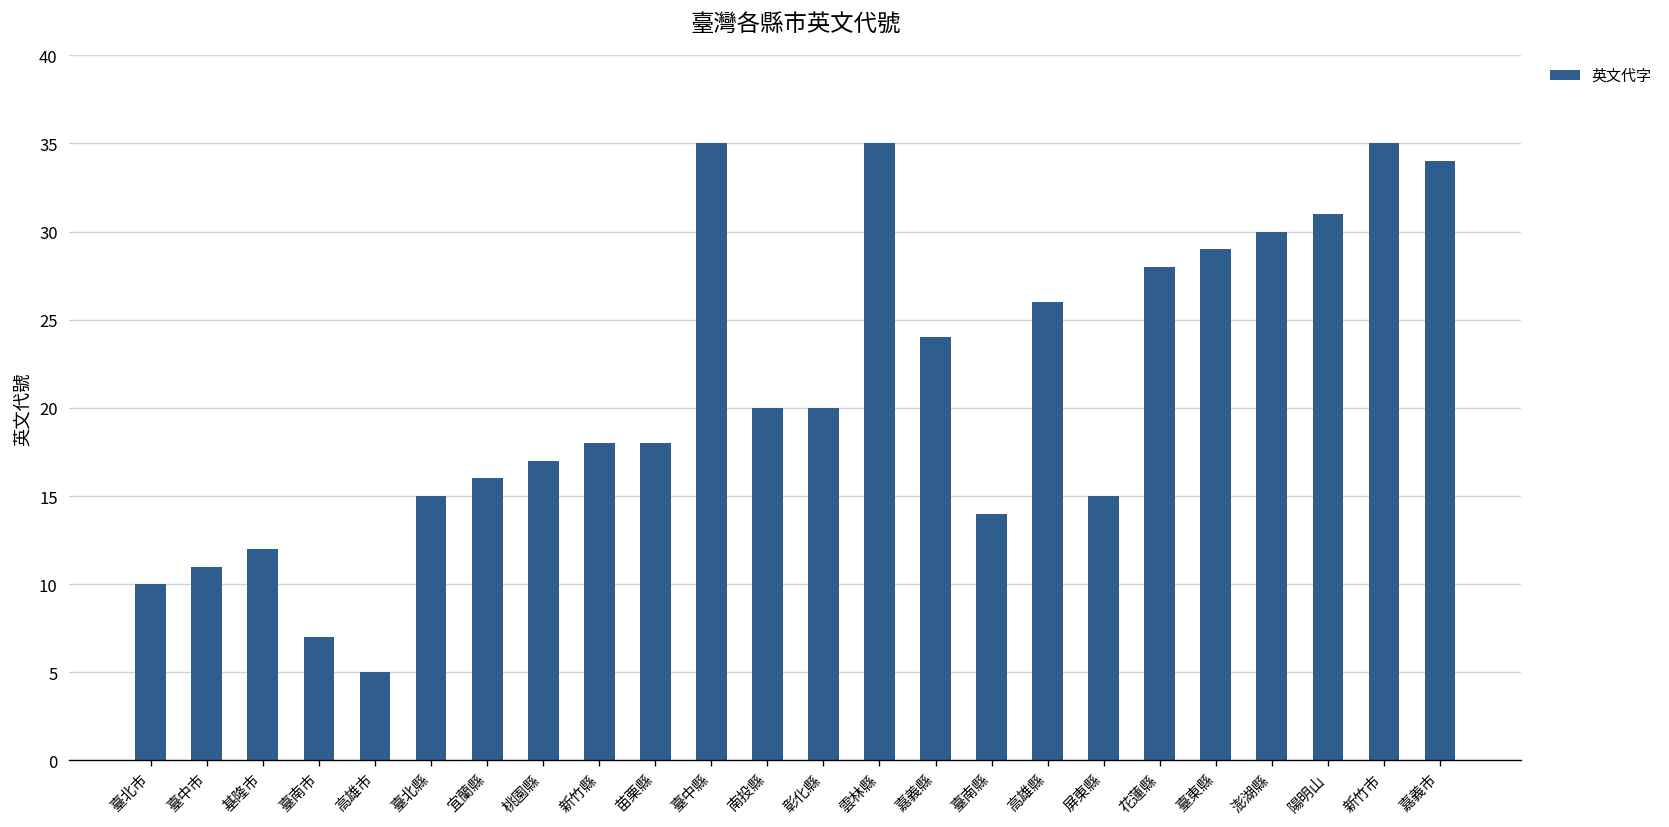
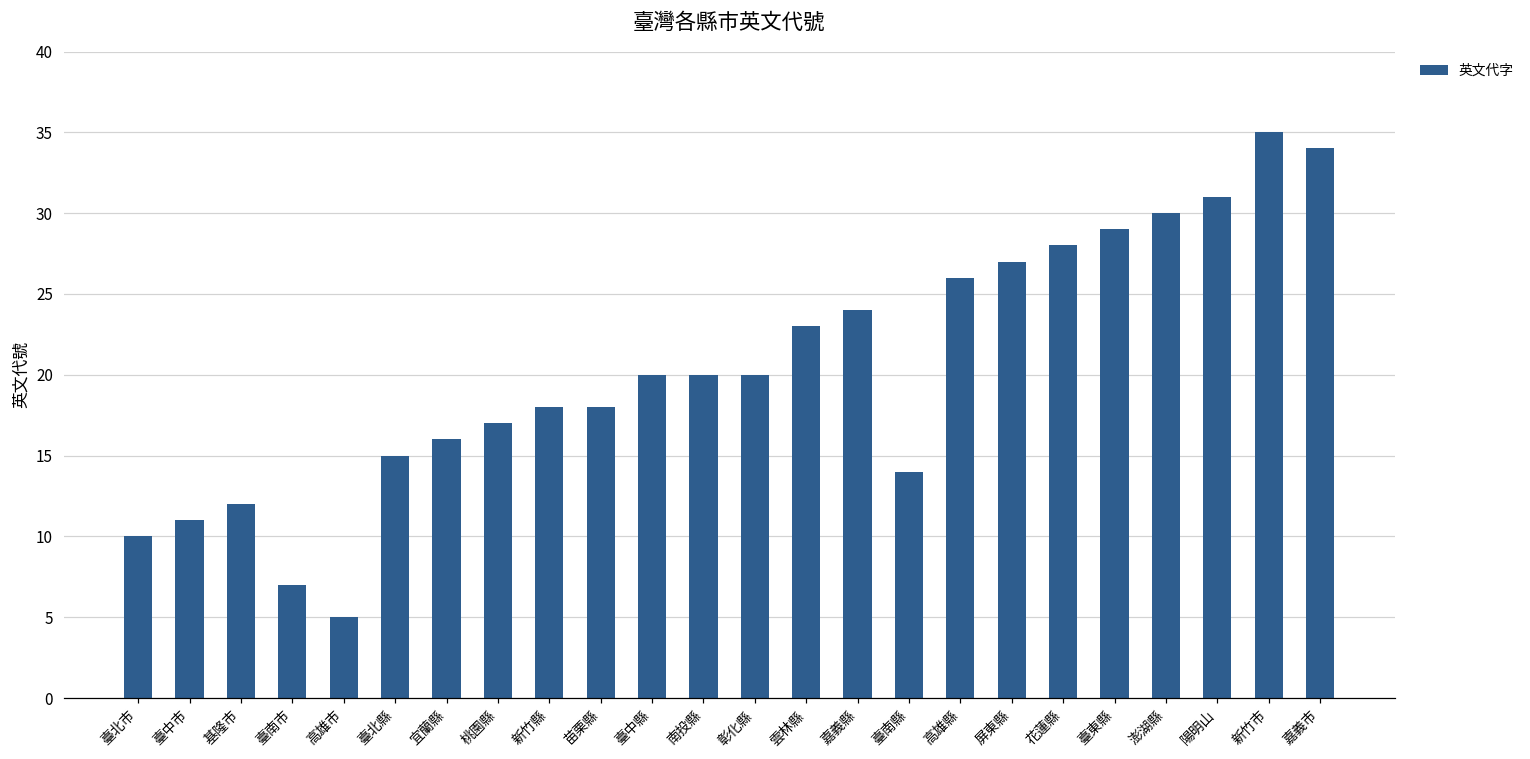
  {
    "臺北市": 10,
    "臺中市": 11,
    "基隆市": 12,
    "臺南市": 7,
    "高雄市": 5,
    "臺北縣": 15,
    "宜蘭縣": 16,
    "桃園縣": 17,
    "新竹縣": 18,
    "苗栗縣": 18,
-   "臺中縣": 35,
+   "臺中縣": 20,
    "南投縣": 20,
    "彰化縣": 20,
-   "雲林縣": 35,
+   "雲林縣": 23,
    "嘉義縣": 24,
    "臺南縣": 14,
    "高雄縣": 26,
-   "屏東縣": 15,
+   "屏東縣": 27,
    "花蓮縣": 28,
    "臺東縣": 29,
    "澎湖縣": 30,
    "陽明山": 31,
    "新竹市": 35,
    "嘉義市": 34
  }
